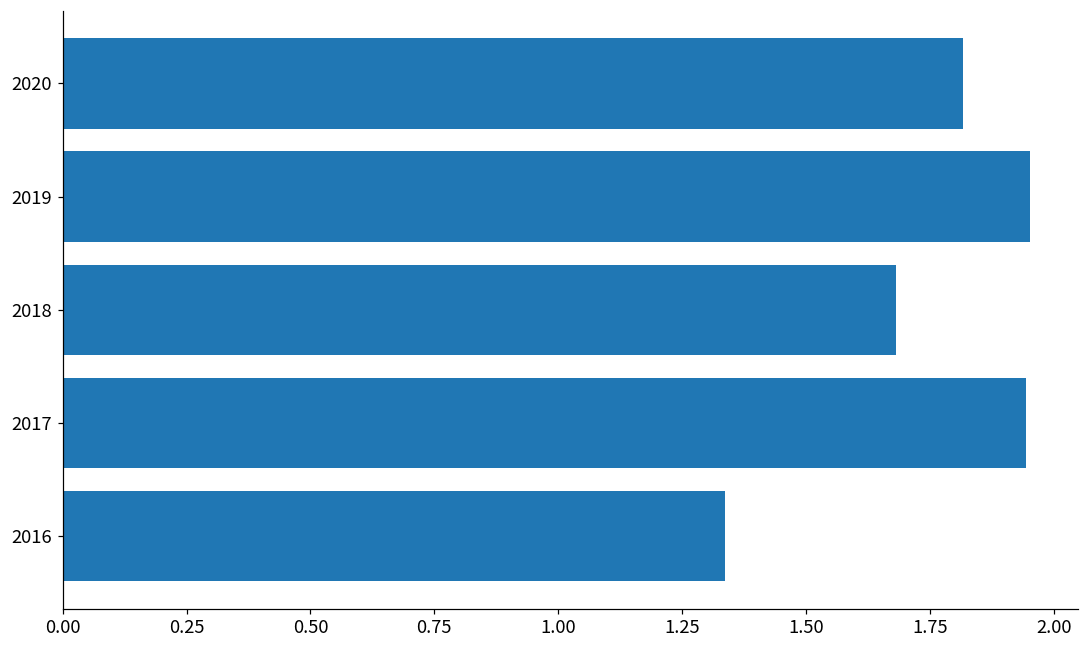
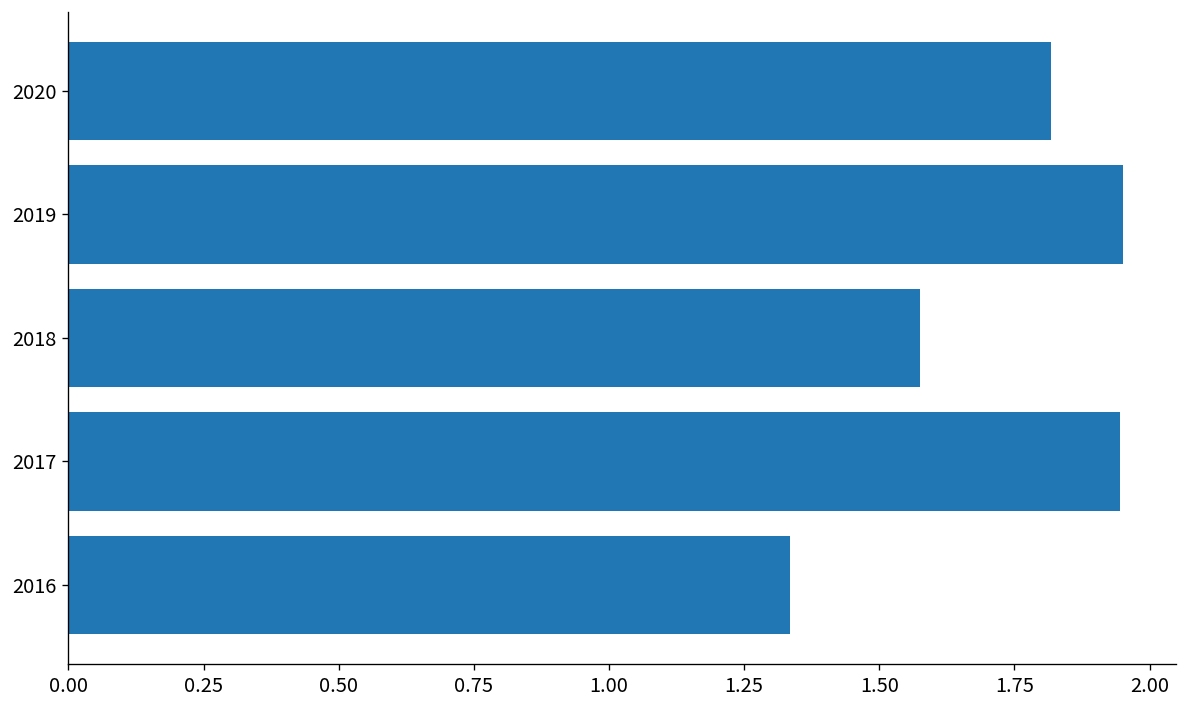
  {
    "2020": 1.82,
    "2019": 1.95,
-   "2018": 1.68,
+   "2018": 1.57,
    "2017": 1.94,
    "2016": 1.34
  }
